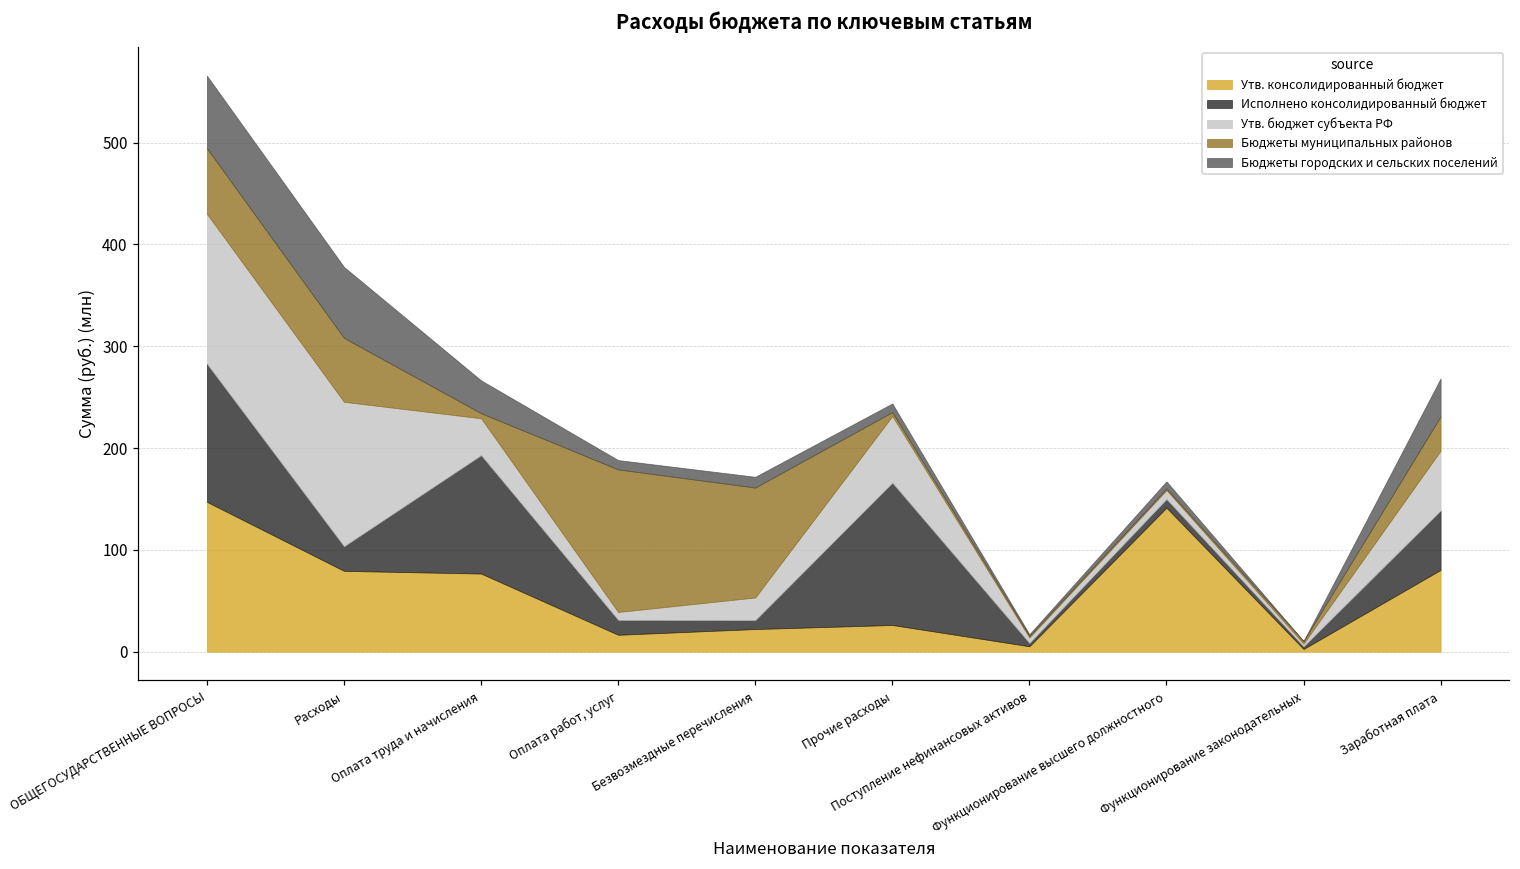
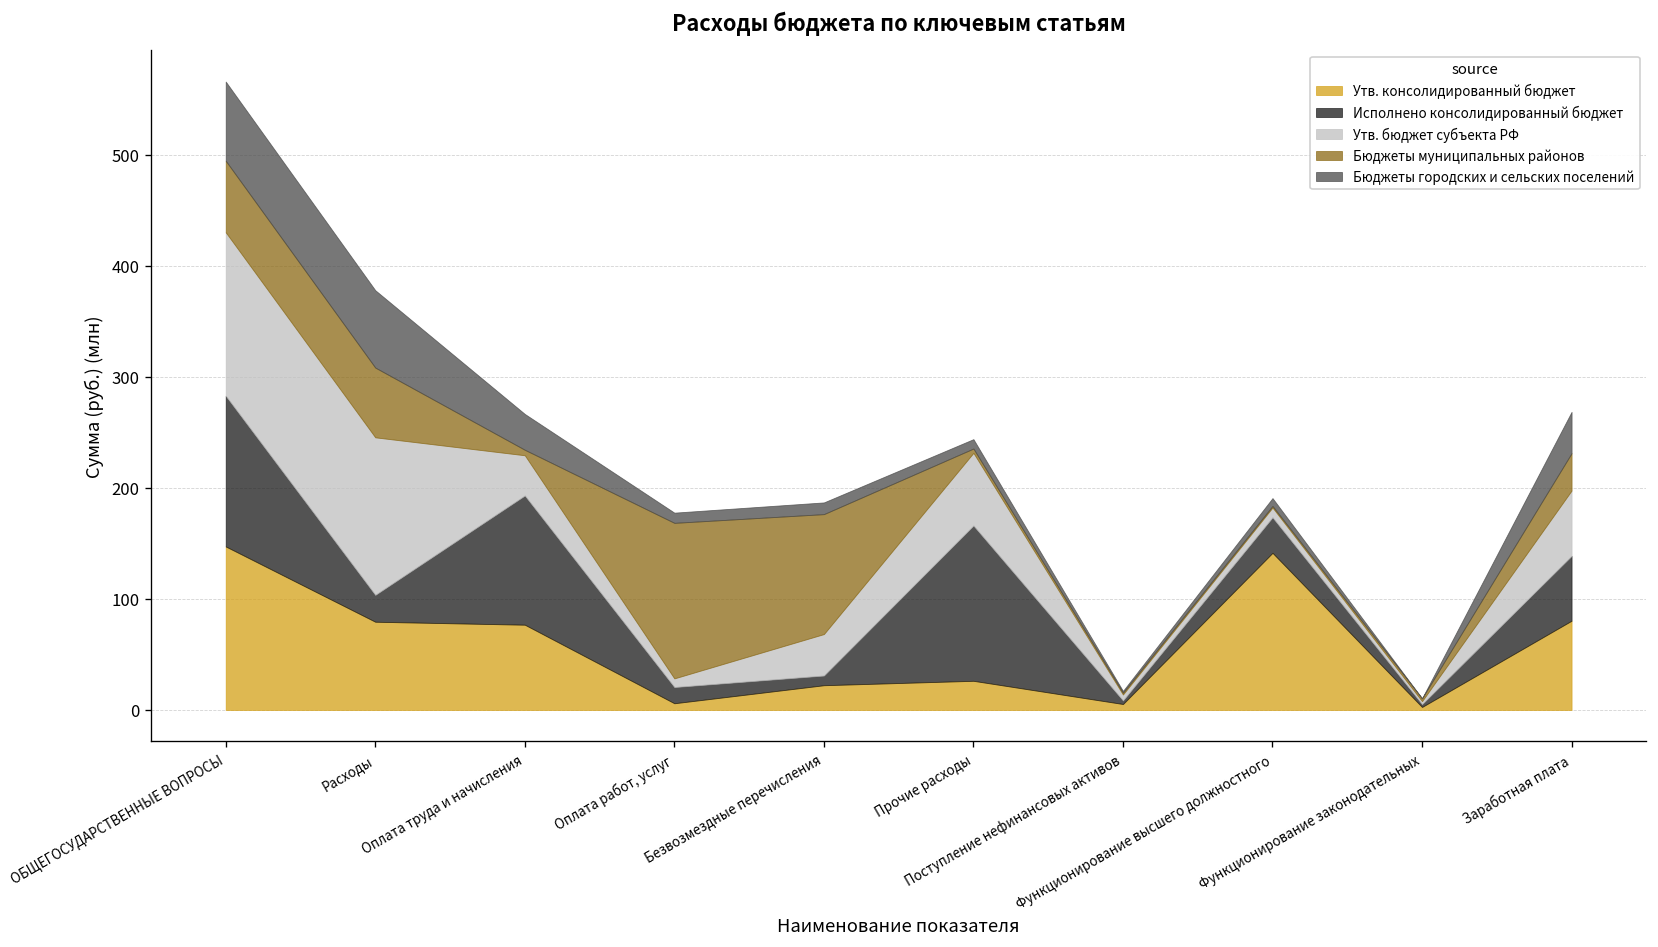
  {
    "Утв. консолидированный бюджет": {
      "ОБЩЕГОСУДАРСТВЕННЫЕ ВОПРОСЫ": 150,
      "Расходы": 80,
      "Оплата труда и начисления": 80,
-     "Оплата работ, услуг": 20,
+     "Оплата работ, услуг": 10,
      "Безвозмездные перечисления": 20,
      "Прочие расходы": 30,
      "Поступление нефинансовых активов": 10,
      "Функционирование высшего должностного": 140,
      "Заработная плата": 80
    },
    "Исполнено консолидированный бюджет": {
      "ОБЩЕГОСУДАРСТВЕННЫЕ ВОПРОСЫ": 140,
      "Расходы": 20,
      "Оплата труда и начисления": 120,
      "Оплата работ, услуг": 10,
      "Безвозмездные перечисления": 10,
      "Прочие расходы": 140,
      "Поступление нефинансовых активов": 0,
-     "Функционирование высшего должностного": 10,
+     "Функционирование высшего должностного": 30,
      "Заработная плата": 60
    },
    "Утв. бюджет субъекта РФ": {
      "ОБЩЕГОСУДАРСТВЕННЫЕ ВОПРОСЫ": 150,
      "Расходы": 140,
      "Оплата труда и начисления": 40,
      "Оплата работ, услуг": 10,
-     "Безвозмездные перечисления": 20,
+     "Безвозмездные перечисления": 40,
      "Прочие расходы": 70,
      "Заработная плата": 60
    },
    "Бюджеты муниципальных районов": {
      "ОБЩЕГОСУДАРСТВЕННЫЕ ВОПРОСЫ": 60,
      "Расходы": 60,
      "Оплата труда и начисления": 0,
      "Оплата работ, услуг": 140,
      "Безвозмездные перечисления": 110,
      "Прочие расходы": 0,
      "Заработная плата": 30
    },
    "Бюджеты городских и сельских поселений": {
      "ОБЩЕГОСУДАРСТВЕННЫЕ ВОПРОСЫ": 70,
      "Расходы": 70,
      "Оплата труда и начисления": 30,
      "Оплата работ, услуг": 10,
      "Безвозмездные перечисления": 10,
      "Прочие расходы": 10,
      "Функционирование высшего должностного": 10,
      "Заработная плата": 40
    }
  }
